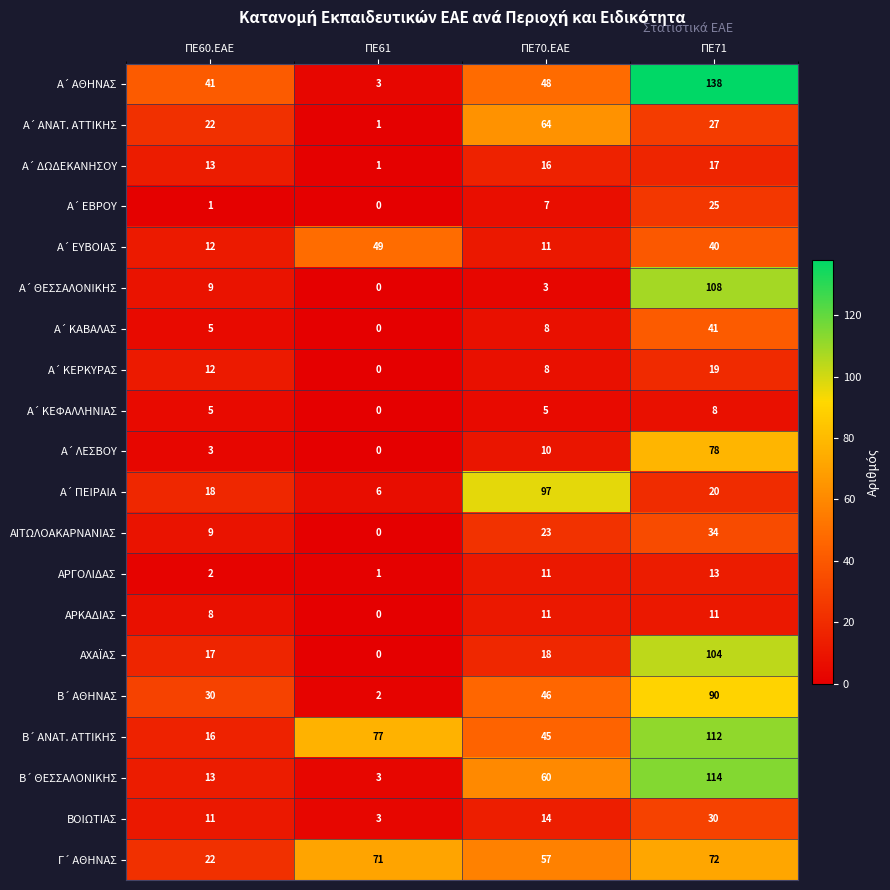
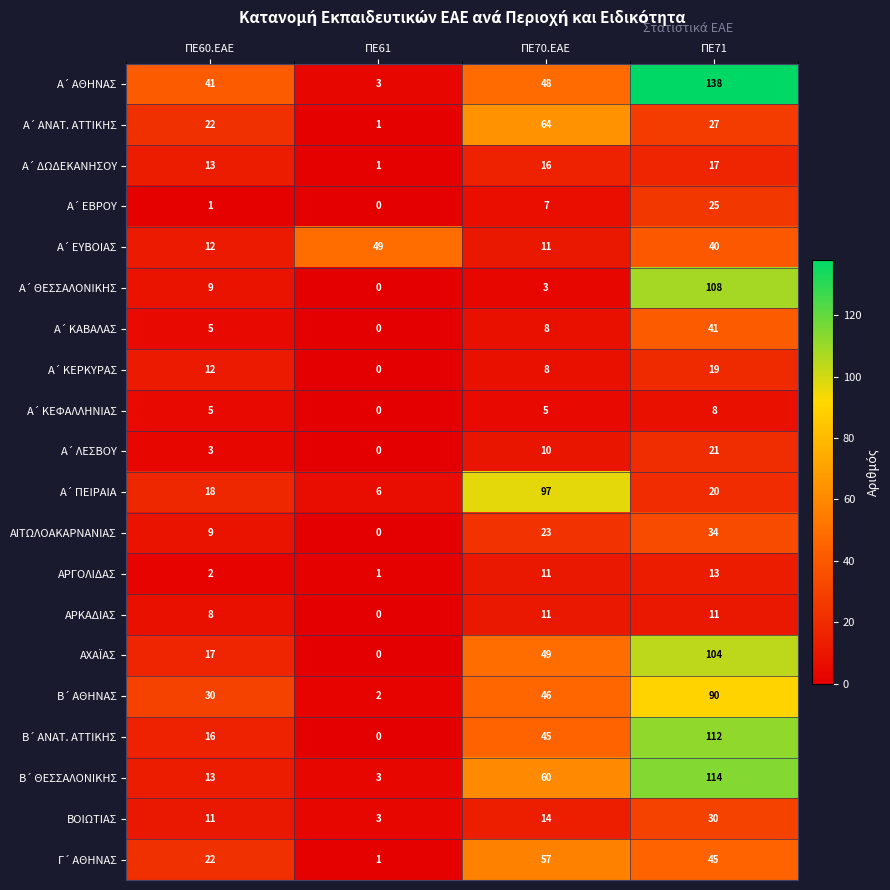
  {
    "Α΄ ΑΘΗΝΑΣ": {
      "ΠΕ60.ΕΑΕ": 41,
      "ΠΕ61": 3,
      "ΠΕ70.ΕΑΕ": 48,
      "ΠΕ71": 138
    },
    "Α΄ ΑΝΑΤ. ΑΤΤΙΚΗΣ": {
      "ΠΕ60.ΕΑΕ": 22,
      "ΠΕ61": 1,
      "ΠΕ70.ΕΑΕ": 64,
      "ΠΕ71": 27
    },
    "Α΄ ΔΩΔΕΚΑΝΗΣΟΥ": {
      "ΠΕ60.ΕΑΕ": 13,
      "ΠΕ61": 1,
      "ΠΕ70.ΕΑΕ": 16,
      "ΠΕ71": 17
    },
    "Α΄ ΕΒΡΟΥ": {
      "ΠΕ60.ΕΑΕ": 1,
      "ΠΕ61": 0,
      "ΠΕ70.ΕΑΕ": 7,
      "ΠΕ71": 25
    },
    "Α΄ ΕΥΒΟΙΑΣ": {
      "ΠΕ60.ΕΑΕ": 12,
      "ΠΕ61": 49,
      "ΠΕ70.ΕΑΕ": 11,
      "ΠΕ71": 40
    },
    "Α΄ ΘΕΣΣΑΛΟΝΙΚΗΣ": {
      "ΠΕ60.ΕΑΕ": 9,
      "ΠΕ61": 0,
      "ΠΕ70.ΕΑΕ": 3,
      "ΠΕ71": 108
    },
    "Α΄ ΚΑΒΑΛΑΣ": {
      "ΠΕ60.ΕΑΕ": 5,
      "ΠΕ61": 0,
      "ΠΕ70.ΕΑΕ": 8,
      "ΠΕ71": 41
    },
    "Α΄ ΚΕΡΚΥΡΑΣ": {
      "ΠΕ60.ΕΑΕ": 12,
      "ΠΕ61": 0,
      "ΠΕ70.ΕΑΕ": 8,
      "ΠΕ71": 19
    },
    "Α΄ ΚΕΦΑΛΛΗΝΙΑΣ": {
      "ΠΕ60.ΕΑΕ": 5,
      "ΠΕ61": 0,
      "ΠΕ70.ΕΑΕ": 5,
      "ΠΕ71": 8
    },
    "Α΄ ΛΕΣΒΟΥ": {
      "ΠΕ60.ΕΑΕ": 3,
      "ΠΕ61": 0,
      "ΠΕ70.ΕΑΕ": 10,
-     "ΠΕ71": 78
+     "ΠΕ71": 21
    },
    "Α΄ ΠΕΙΡΑΙΑ": {
      "ΠΕ60.ΕΑΕ": 18,
      "ΠΕ61": 6,
      "ΠΕ70.ΕΑΕ": 97,
      "ΠΕ71": 20
    },
    "ΑΙΤΩΛΟΑΚΑΡΝΑΝΙΑΣ": {
      "ΠΕ60.ΕΑΕ": 9,
      "ΠΕ61": 0,
      "ΠΕ70.ΕΑΕ": 23,
      "ΠΕ71": 34
    },
    "ΑΡΓΟΛΙΔΑΣ": {
      "ΠΕ60.ΕΑΕ": 2,
      "ΠΕ61": 1,
      "ΠΕ70.ΕΑΕ": 11,
      "ΠΕ71": 13
    },
    "ΑΡΚΑΔΙΑΣ": {
      "ΠΕ60.ΕΑΕ": 8,
      "ΠΕ61": 0,
      "ΠΕ70.ΕΑΕ": 11,
      "ΠΕ71": 11
    },
    "ΑΧΑΪΑΣ": {
      "ΠΕ60.ΕΑΕ": 17,
      "ΠΕ61": 0,
-     "ΠΕ70.ΕΑΕ": 18,
+     "ΠΕ70.ΕΑΕ": 49,
      "ΠΕ71": 104
    },
    "Β΄ ΑΘΗΝΑΣ": {
      "ΠΕ60.ΕΑΕ": 30,
      "ΠΕ61": 2,
      "ΠΕ70.ΕΑΕ": 46,
      "ΠΕ71": 90
    },
    "Β΄ ΑΝΑΤ. ΑΤΤΙΚΗΣ": {
      "ΠΕ60.ΕΑΕ": 16,
-     "ΠΕ61": 77,
+     "ΠΕ61": 0,
      "ΠΕ70.ΕΑΕ": 45,
      "ΠΕ71": 112
    },
    "Β΄ ΘΕΣΣΑΛΟΝΙΚΗΣ": {
      "ΠΕ60.ΕΑΕ": 13,
      "ΠΕ61": 3,
      "ΠΕ70.ΕΑΕ": 60,
      "ΠΕ71": 114
    },
    "ΒΟΙΩΤΙΑΣ": {
      "ΠΕ60.ΕΑΕ": 11,
      "ΠΕ61": 3,
      "ΠΕ70.ΕΑΕ": 14,
      "ΠΕ71": 30
    },
    "Γ΄ ΑΘΗΝΑΣ": {
      "ΠΕ60.ΕΑΕ": 22,
-     "ΠΕ61": 71,
+     "ΠΕ61": 1,
      "ΠΕ70.ΕΑΕ": 57,
-     "ΠΕ71": 72
+     "ΠΕ71": 45
    }
  }
